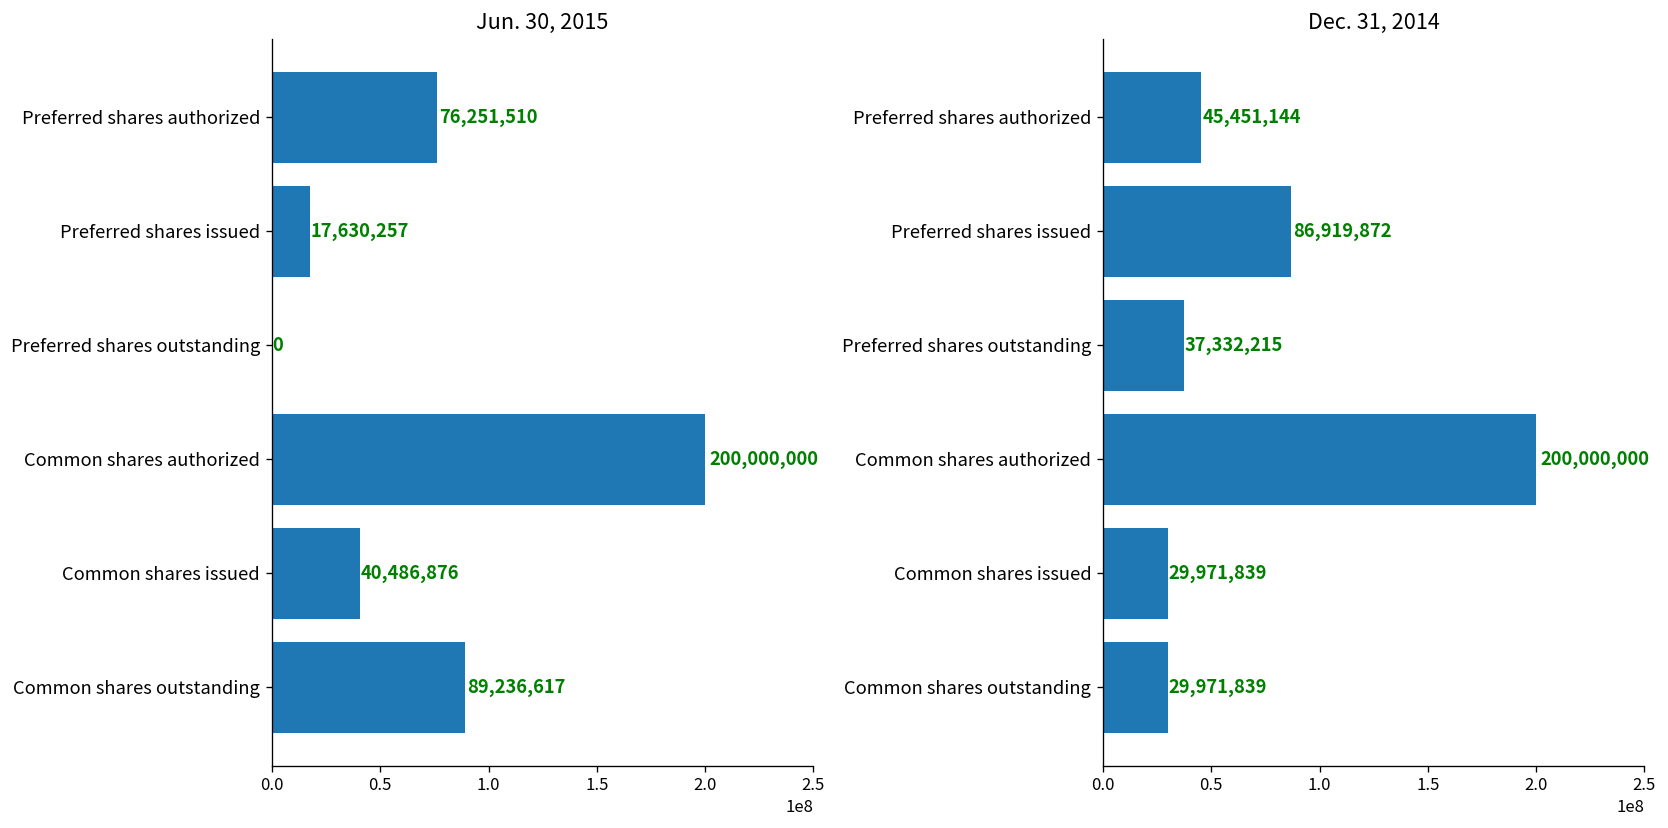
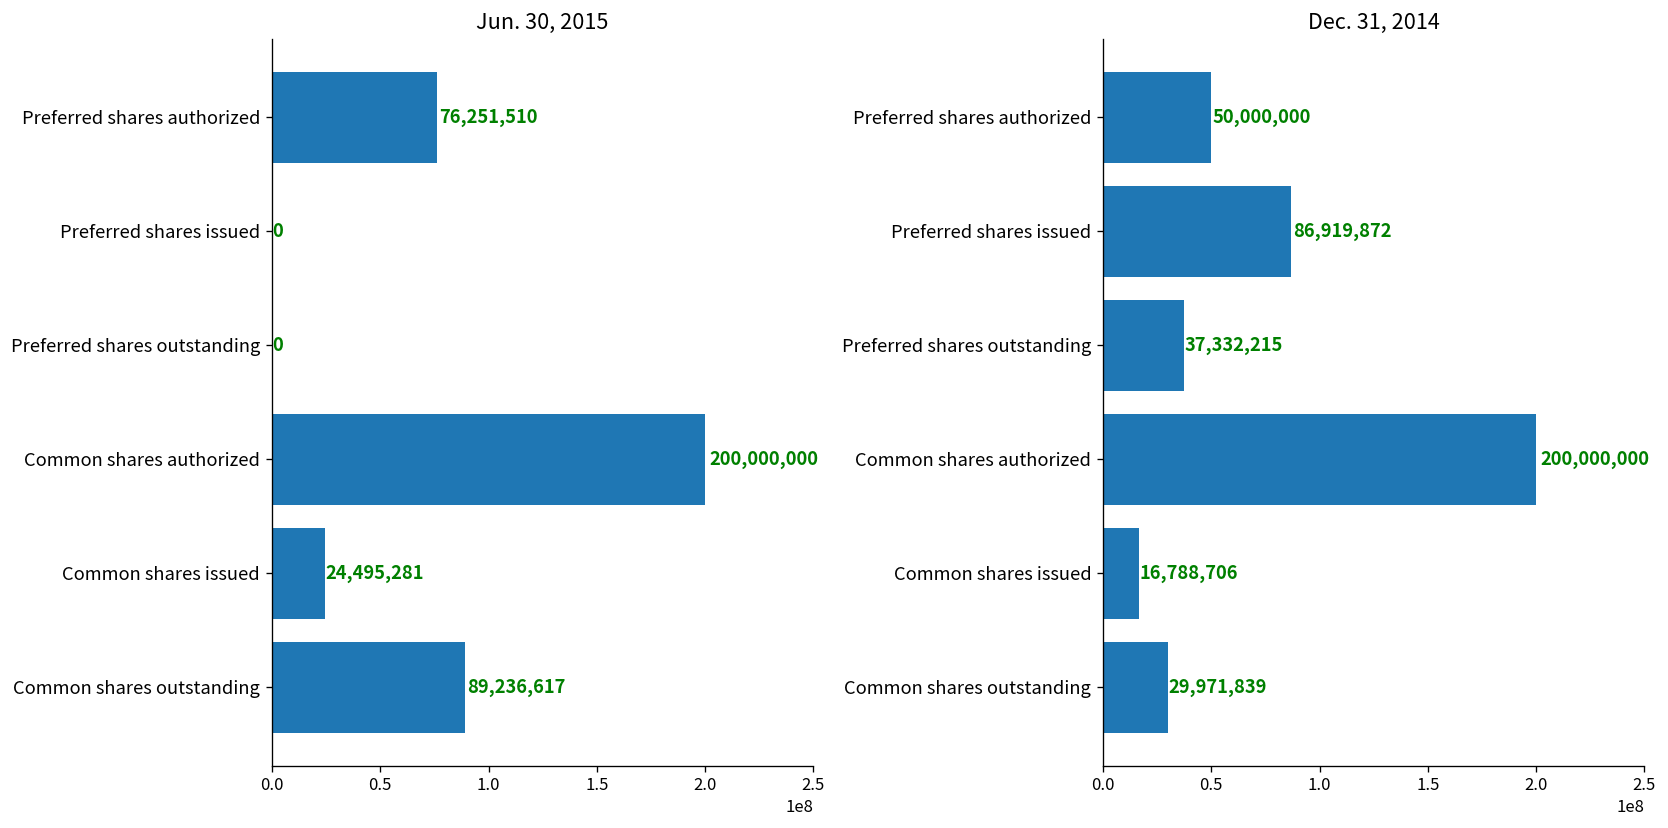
  {
    "Jun. 30, 2015": {
      "Preferred shares authorized": "76,251,510",
-     "Preferred shares issued": "17,630,257",
+     "Preferred shares issued": "0",
      "Preferred shares outstanding": "0",
      "Common shares authorized": "200,000,000",
-     "Common shares issued": "40,486,876",
+     "Common shares issued": "24,495,281",
      "Common shares outstanding": "89,236,617"
    },
    "Dec. 31, 2014": {
-     "Preferred shares authorized": "45,451,144",
+     "Preferred shares authorized": "50,000,000",
      "Preferred shares issued": "86,919,872",
      "Preferred shares outstanding": "37,332,215",
      "Common shares authorized": "200,000,000",
-     "Common shares issued": "29,971,839",
+     "Common shares issued": "16,788,706",
      "Common shares outstanding": "29,971,839"
    }
  }
